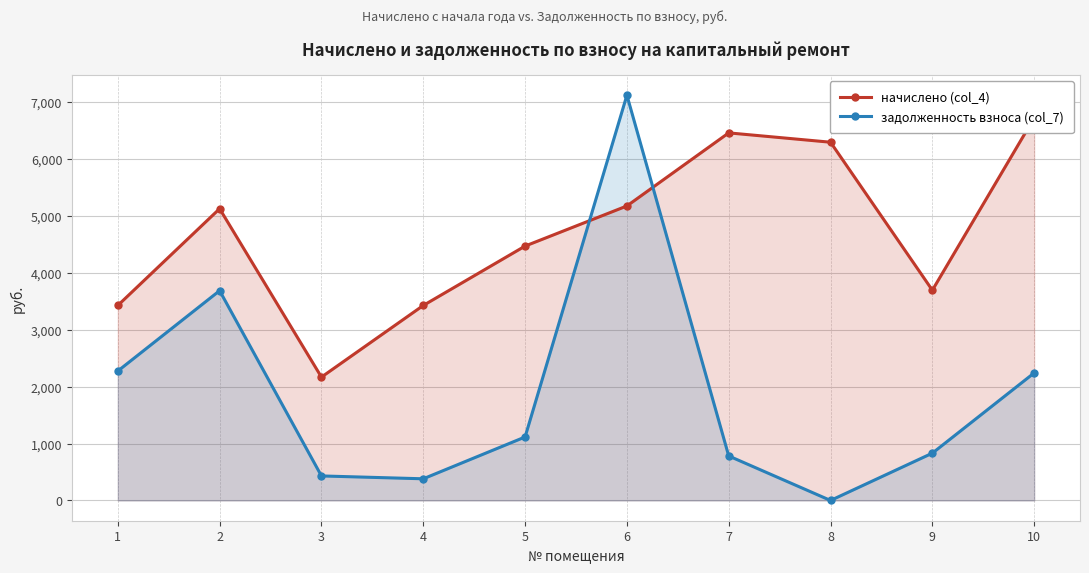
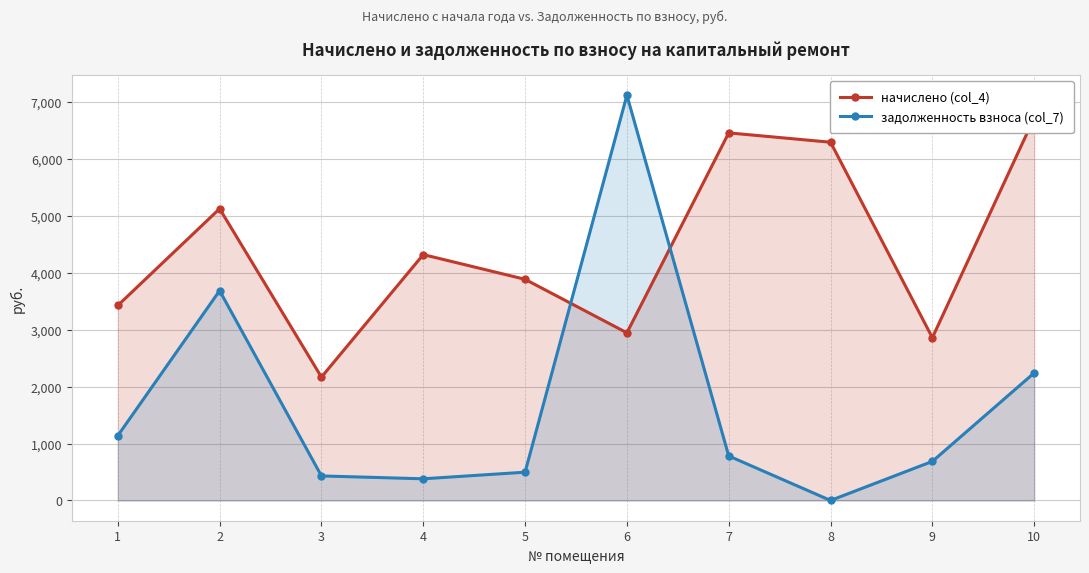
  {
    "начислено (col_4)": {
      "1": "3,400",
      "2": "5,100",
      "3": "2,200",
-     "4": "3,400",
-     "5": "4,500",
-     "6": "5,200",
+     "4": "4,300",
+     "5": "3,900",
+     "6": "2,900",
      "7": "6,500",
      "8": "6,300",
-     "9": "3,700"
+     "9": "2,900"
    },
    "задолженность взноса (col_7)": {
-     "1": "2,300",
+     "1": "1,100",
      "2": "3,700",
      "3": "400",
      "4": "400",
-     "5": "1,100",
+     "5": "500",
      "6": "7,100",
      "7": "800",
      "8": "0",
-     "9": "800",
+     "9": "700",
      "10": "2,200"
    }
  }
